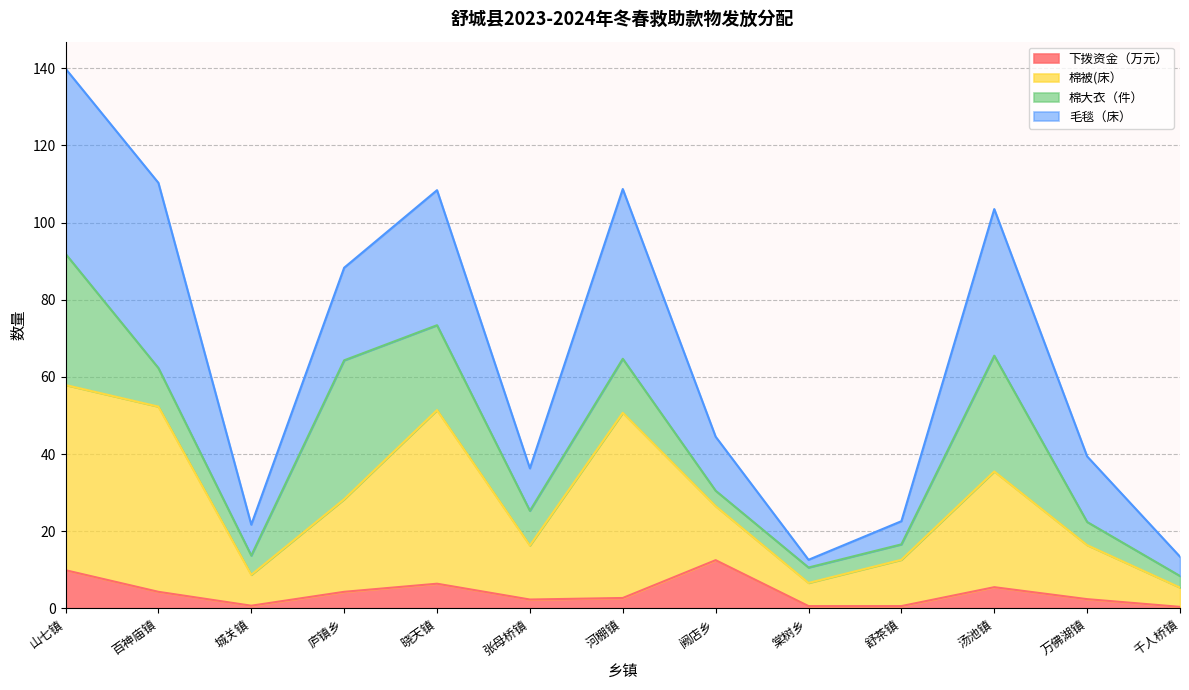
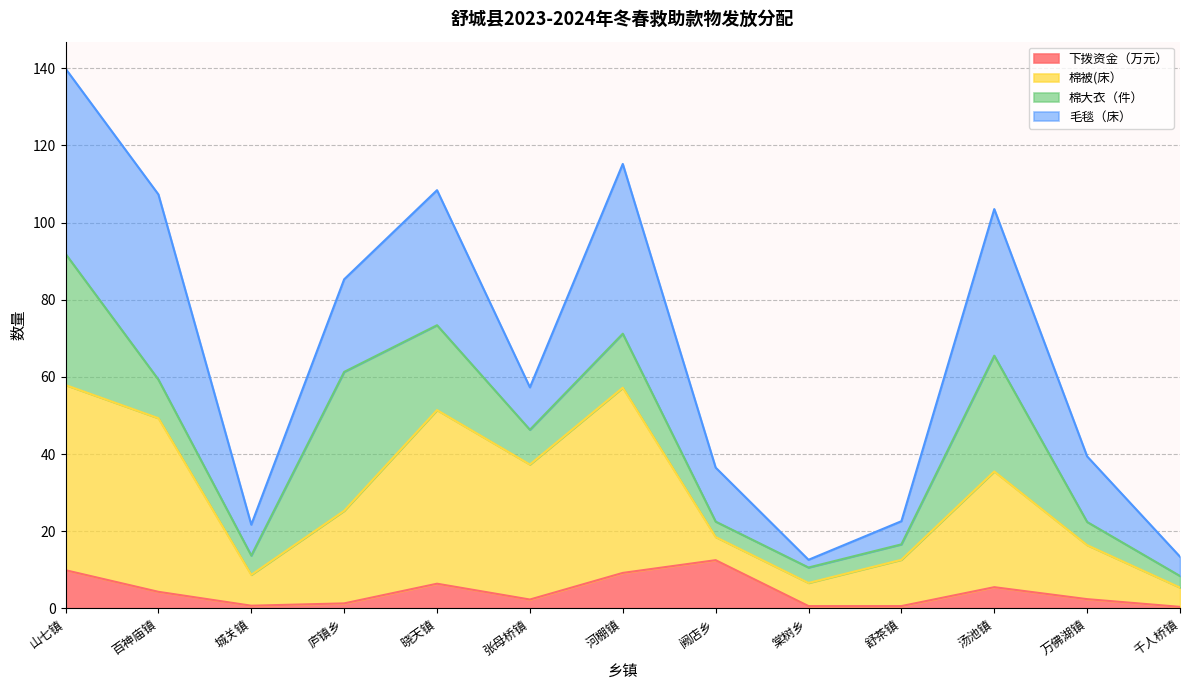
  {
    "下拨资金（万元）": {
      "山七镇": 10,
      "百神庙镇": 4,
      "城关镇": 1,
-     "庐镇乡": 4,
+     "庐镇乡": 1,
      "晓天镇": 6,
      "张母桥镇": 2,
-     "河棚镇": 3,
+     "河棚镇": 9,
      "阙店乡": 13,
      "棠树乡": 1,
      "舒茶镇": 1,
      "汤池镇": 6,
      "万佛湖镇": 2,
      "千人桥镇": 0
    },
    "棉被(床）": {
      "山七镇": 48,
-     "百神庙镇": 48,
+     "百神庙镇": 45,
      "城关镇": 8,
      "庐镇乡": 24,
      "晓天镇": 45,
-     "张母桥镇": 14,
+     "张母桥镇": 35,
      "河棚镇": 48,
-     "阙店乡": 14,
+     "阙店乡": 6,
      "棠树乡": 6,
      "舒茶镇": 12,
      "汤池镇": 30,
      "万佛湖镇": 14,
      "千人桥镇": 5
    },
    "棉大衣（件）": {
      "山七镇": 34,
      "百神庙镇": 10,
      "城关镇": 5,
      "庐镇乡": 36,
      "晓天镇": 22,
      "张母桥镇": 9,
      "河棚镇": 14,
      "阙店乡": 4,
      "棠树乡": 4,
      "舒茶镇": 4,
      "汤池镇": 30,
      "万佛湖镇": 6,
      "千人桥镇": 3
    },
    "毛毯（床）": {
      "山七镇": 48,
      "百神庙镇": 48,
      "城关镇": 8,
      "庐镇乡": 24,
      "晓天镇": 35,
      "张母桥镇": 11,
      "河棚镇": 44,
      "阙店乡": 14,
      "棠树乡": 2,
      "舒茶镇": 6,
      "汤池镇": 38,
      "万佛湖镇": 17,
      "千人桥镇": 5
    }
  }
